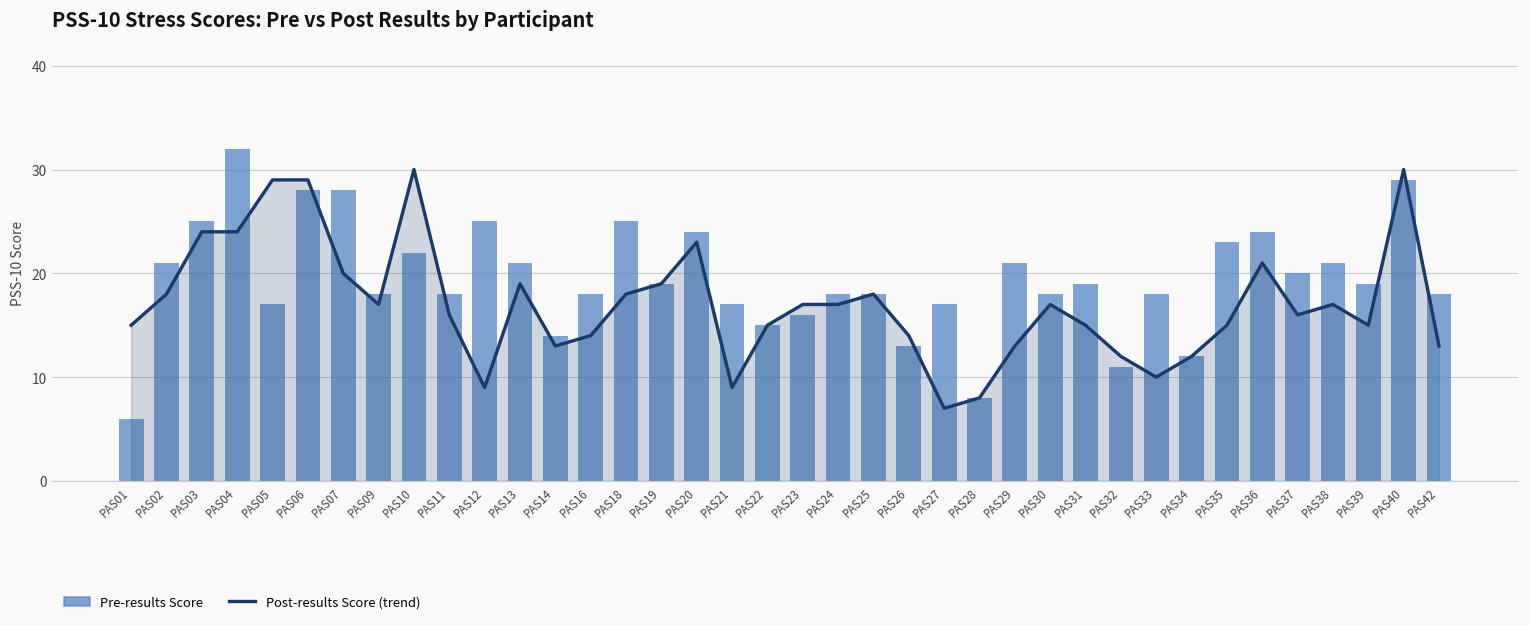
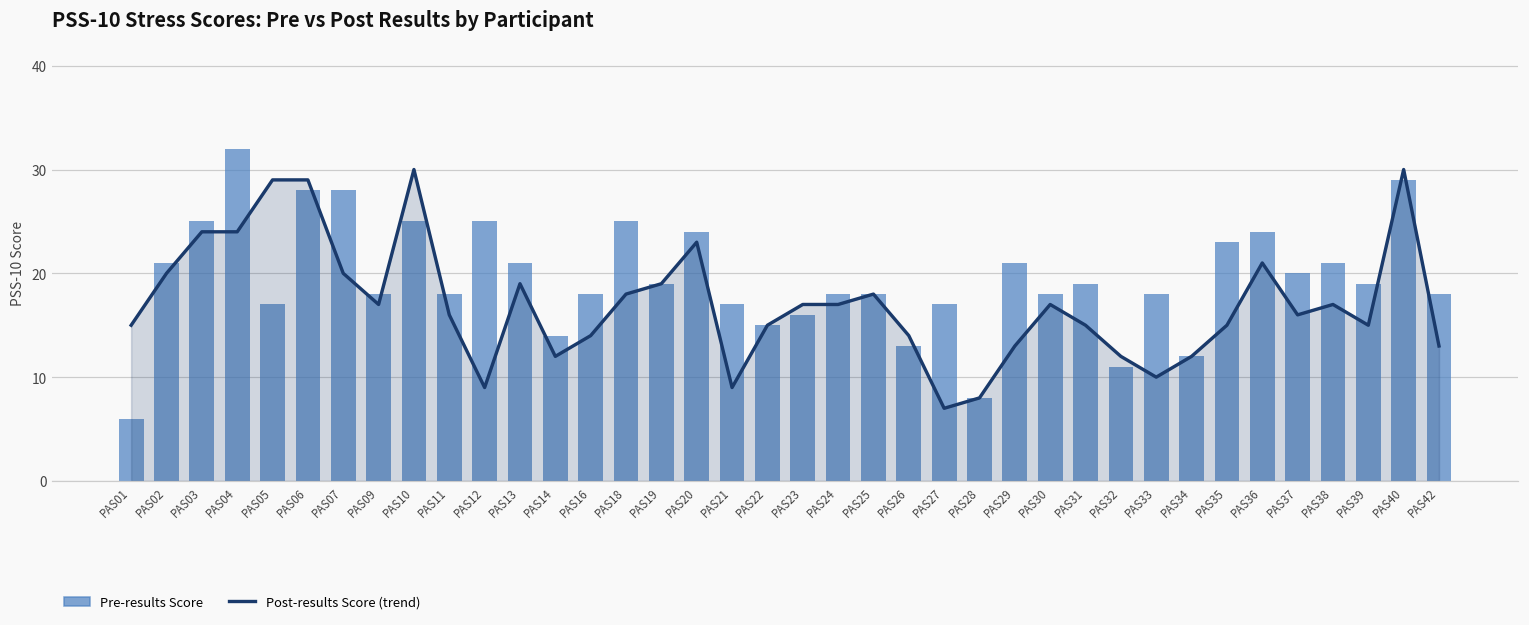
  {
    "Post-results Score (trend)": {
      "PAS01": 15,
-     "PAS02": 18,
+     "PAS02": 20,
      "PAS03": 24,
      "PAS04": 24,
      "PAS05": 29,
      "PAS06": 29,
      "PAS07": 20,
      "PAS09": 17,
      "PAS10": 30,
      "PAS11": 16,
      "PAS12": 9,
      "PAS13": 19,
-     "PAS14": 13,
+     "PAS14": 12,
      "PAS16": 14,
      "PAS18": 18,
      "PAS19": 19,
      "PAS20": 23,
      "PAS21": 9,
      "PAS22": 15,
      "PAS23": 17,
      "PAS24": 17,
      "PAS25": 18,
      "PAS26": 14,
      "PAS27": 7,
      "PAS28": 8,
      "PAS29": 13,
      "PAS30": 17,
      "PAS31": 15,
      "PAS32": 12,
      "PAS33": 10,
      "PAS34": 12,
      "PAS35": 15,
      "PAS36": 21,
      "PAS37": 16,
      "PAS38": 17,
      "PAS39": 15,
      "PAS40": 30,
      "PAS42": 13
    },
    "Pre-results Score": {
      "PAS01": 6,
      "PAS02": 21,
      "PAS03": 25,
      "PAS04": 32,
      "PAS05": 17,
      "PAS06": 28,
      "PAS07": 28,
      "PAS09": 18,
-     "PAS10": 22,
+     "PAS10": 25,
      "PAS11": 18,
      "PAS12": 25,
      "PAS13": 21,
      "PAS14": 14,
      "PAS16": 18,
      "PAS18": 25,
      "PAS19": 19,
      "PAS20": 24,
      "PAS21": 17,
      "PAS22": 15,
      "PAS23": 16,
      "PAS24": 18,
      "PAS25": 18,
      "PAS26": 13,
      "PAS27": 17,
      "PAS28": 8,
      "PAS29": 21,
      "PAS30": 18,
      "PAS31": 19,
      "PAS32": 11,
      "PAS33": 18,
      "PAS34": 12,
      "PAS35": 23,
      "PAS36": 24,
      "PAS37": 20,
      "PAS38": 21,
      "PAS39": 19,
      "PAS40": 29,
      "PAS42": 18
    }
  }
